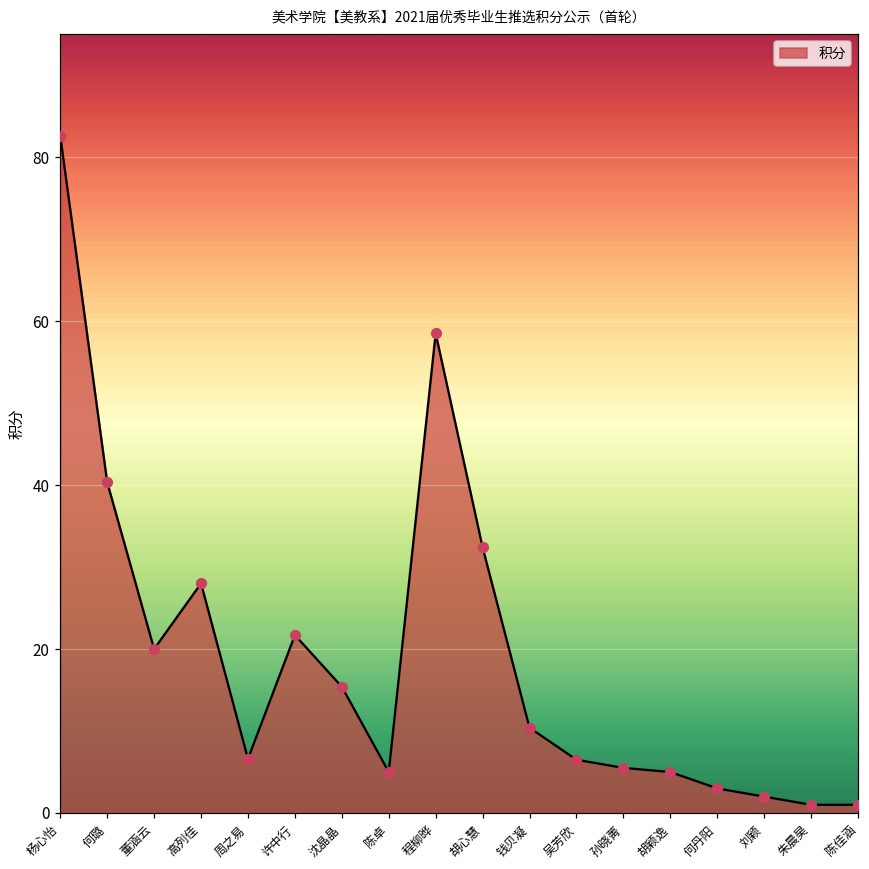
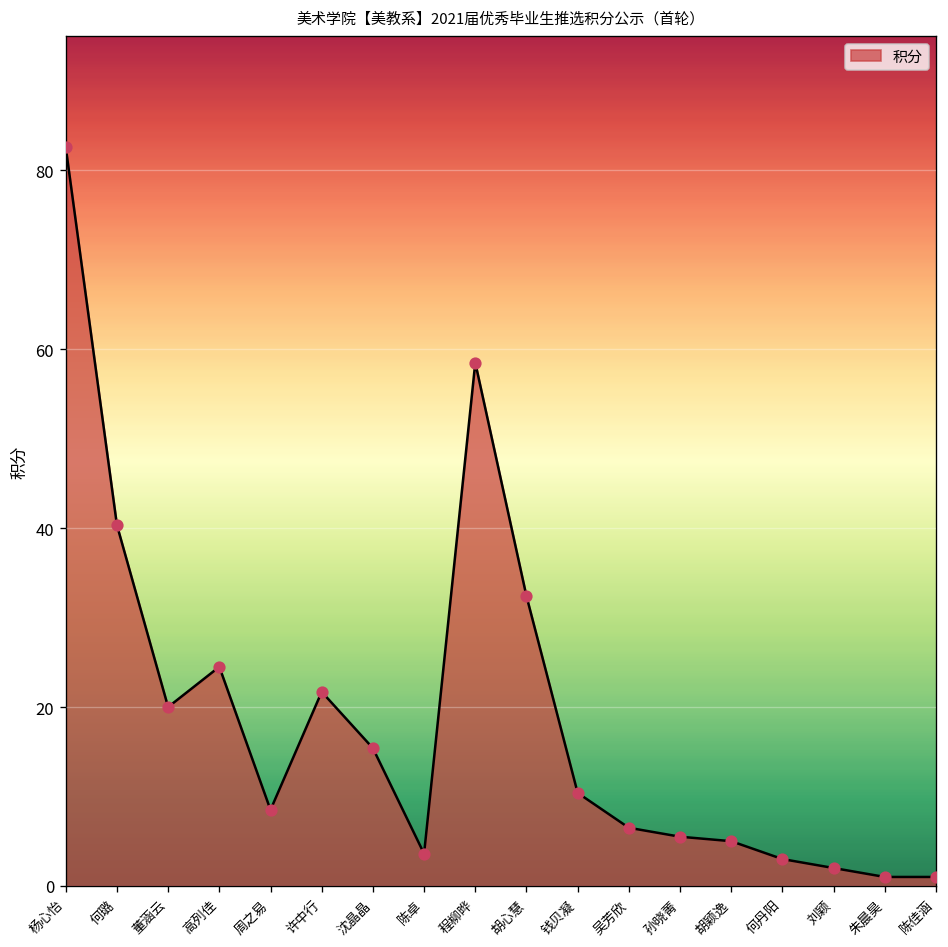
  {
    "杨心怡": 83,
    "何璐": 40,
    "董涵云": 20,
-   "高列佳": 28,
-   "周之易": 7,
+   "高列佳": 25,
+   "周之易": 9,
    "许中行": 22,
    "沈晶晶": 15,
-   "陈卓": 5,
+   "陈卓": 4,
    "程柳晔": 59,
    "胡心慧": 32,
    "钱贝凝": 10,
    "吴芳欣": 7,
    "孙晓菁": 6,
    "胡颖逸": 5,
    "何丹阳": 3,
    "刘颖": 2,
    "朱晨昊": 1,
    "陈佳涵": 1
  }
